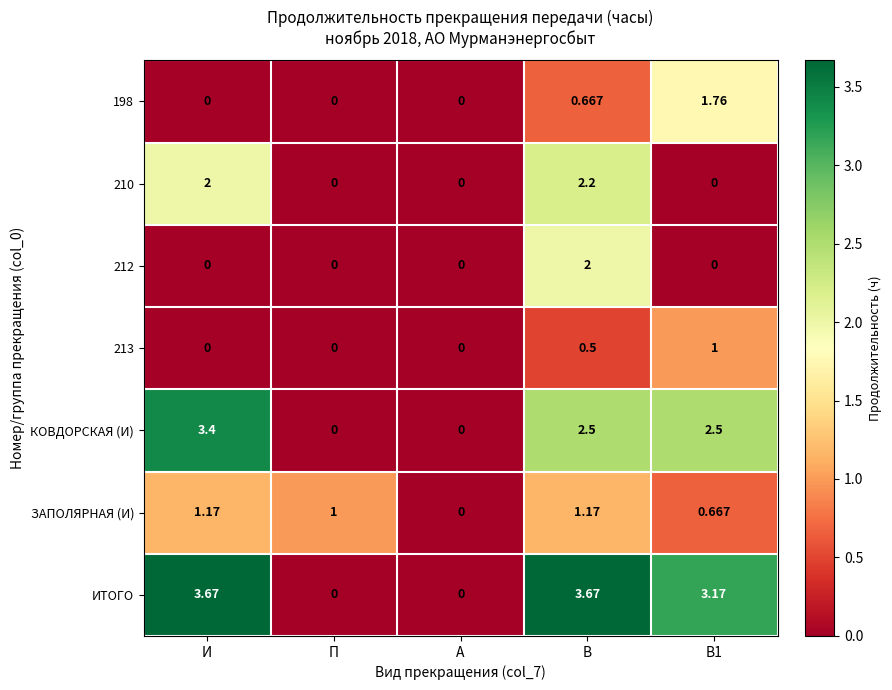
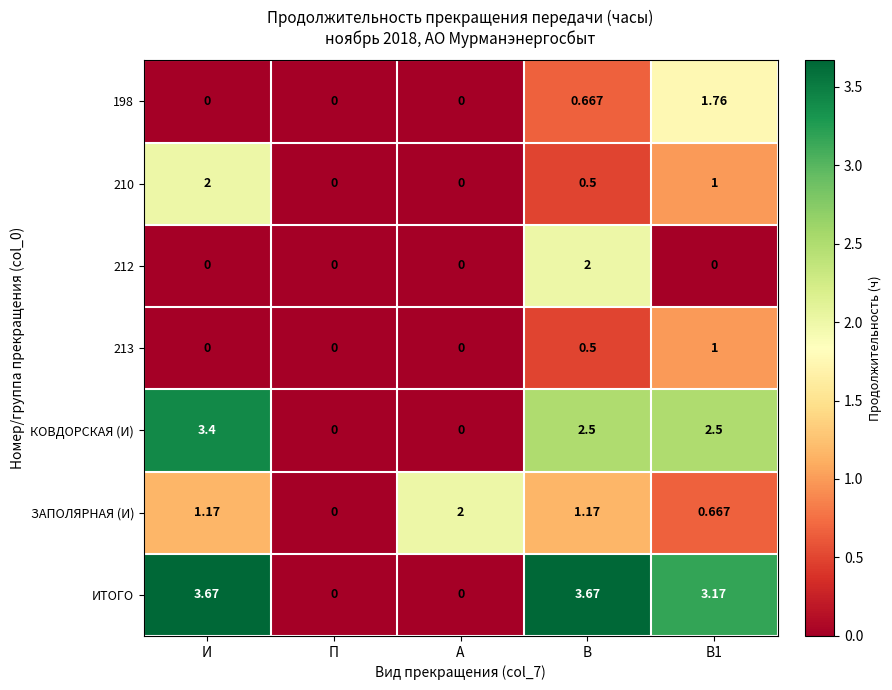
  {
    "198": {
      "И": 0,
      "П": 0,
      "А": 0,
      "В": 0.667,
      "В1": 1.76
    },
    "210": {
      "И": 2,
      "П": 0,
      "А": 0,
-     "В": 2.2,
-     "В1": 0
+     "В": 0.5,
+     "В1": 1
    },
    "212": {
      "И": 0,
      "П": 0,
      "А": 0,
      "В": 2,
      "В1": 0
    },
    "213": {
      "И": 0,
      "П": 0,
      "А": 0,
      "В": 0.5,
      "В1": 1
    },
    "КОВДОРСКАЯ (И)": {
      "И": 3.4,
      "П": 0,
      "А": 0,
      "В": 2.5,
      "В1": 2.5
    },
    "ЗАПОЛЯРНАЯ (И)": {
      "И": 1.17,
-     "П": 1,
-     "А": 0,
+     "П": 0,
+     "А": 2,
      "В": 1.17,
      "В1": 0.667
    },
    "ИТОГО": {
      "И": 3.67,
      "П": 0,
      "А": 0,
      "В": 3.67,
      "В1": 3.17
    }
  }
